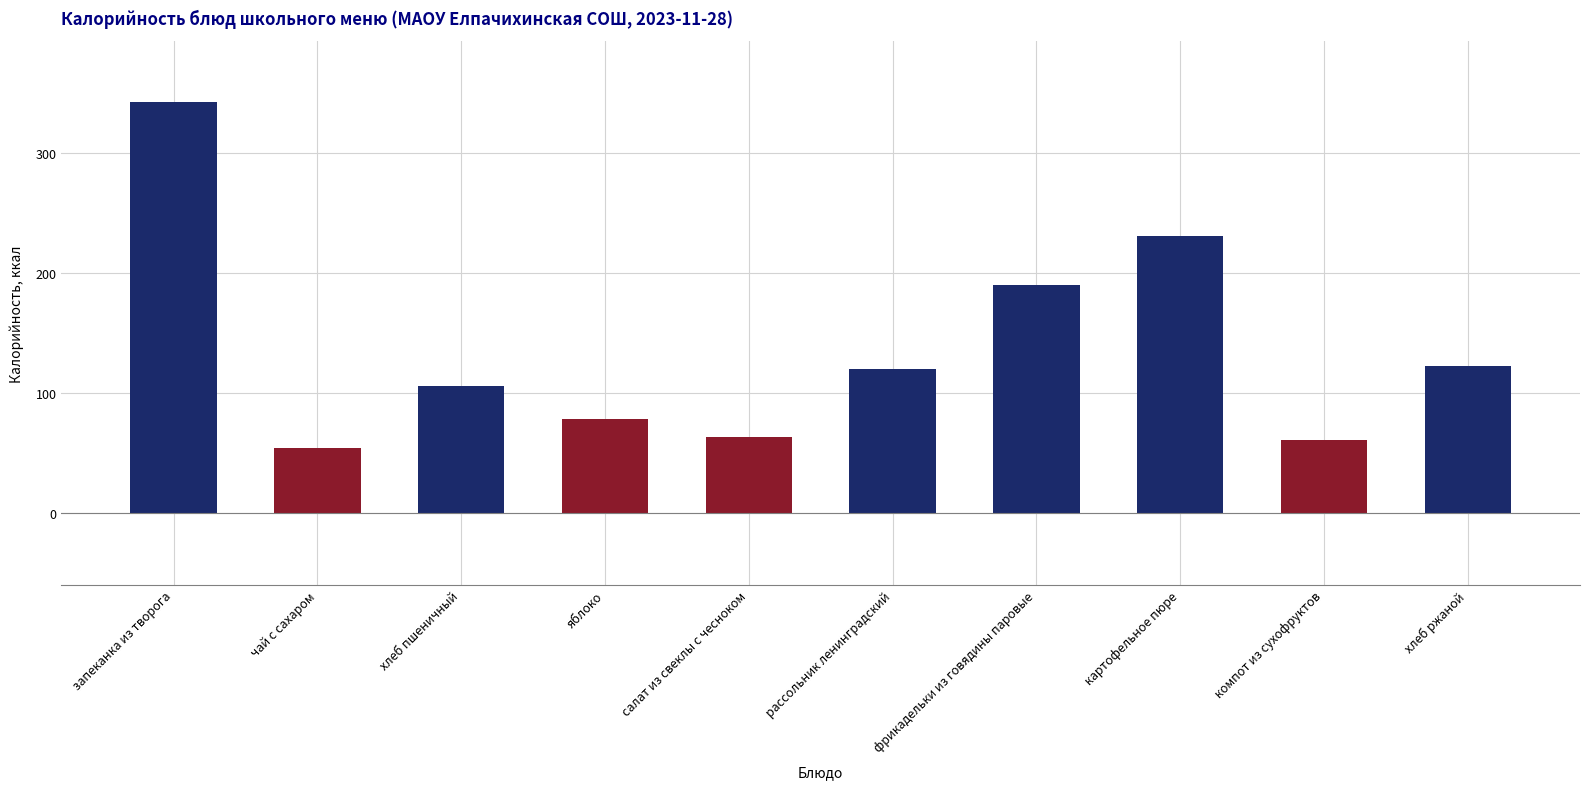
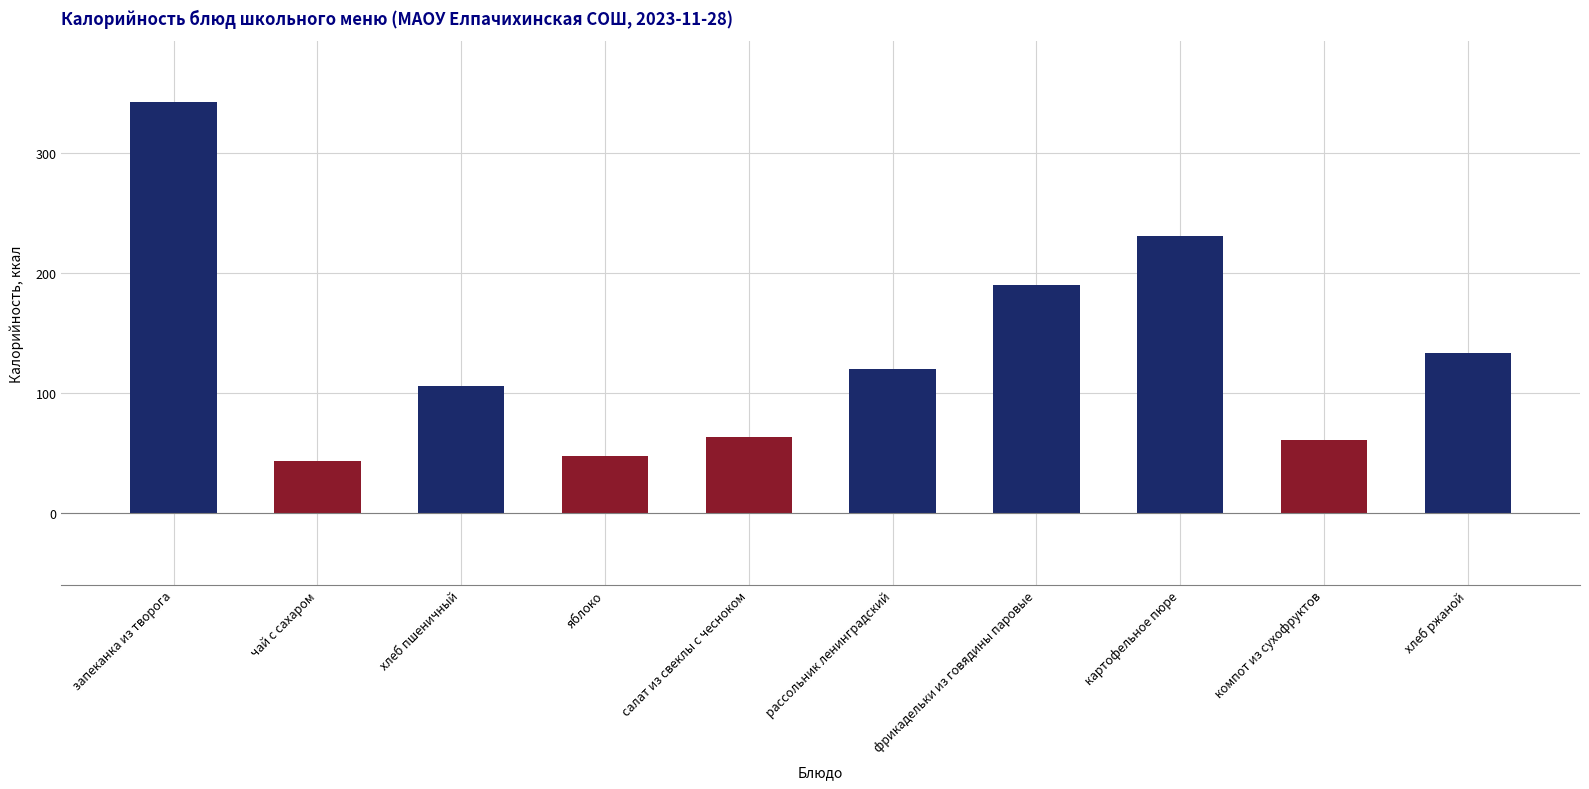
  {
    "запеканка из творога": 342,
-   "чай с сахаром": 54,
+   "чай с сахаром": 43,
    "хлеб пшеничный": 106,
-   "яблоко": 78,
+   "яблоко": 47,
    "салат из свеклы с чесноком": 63,
    "рассольник ленинградский": 120,
    "фрикадельки из говядины паровые": 190,
    "картофельное пюре": 231,
    "компот из сухофруктов": 61,
-   "хлеб ржаной": 122
+   "хлеб ржаной": 133
  }
